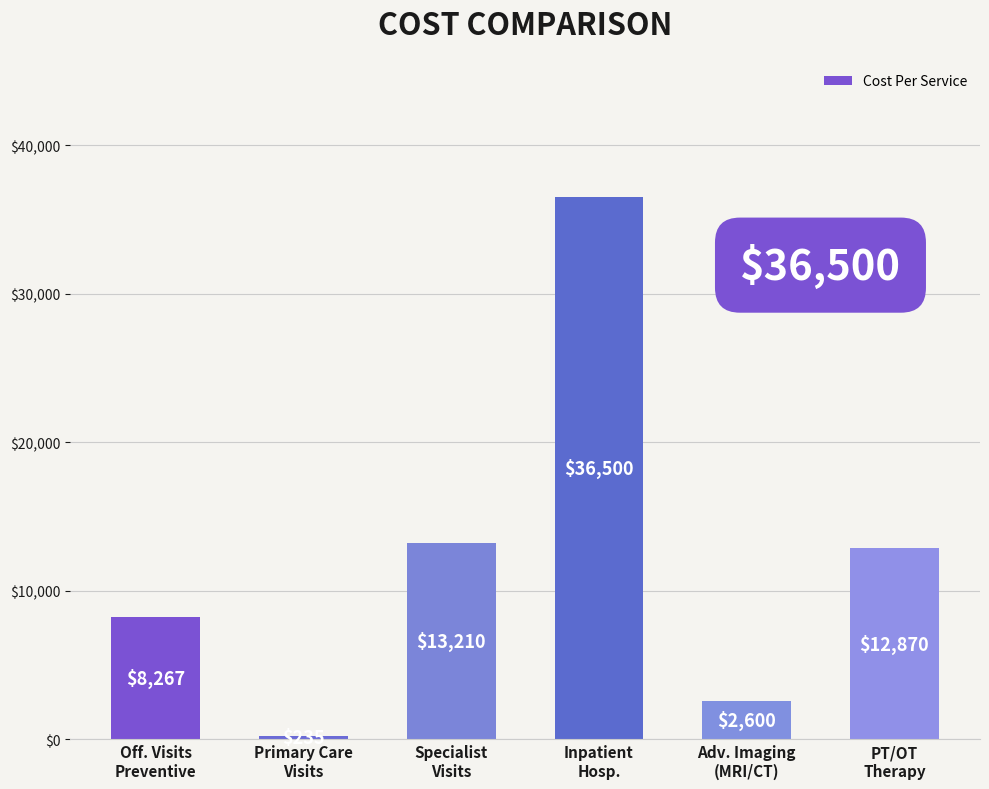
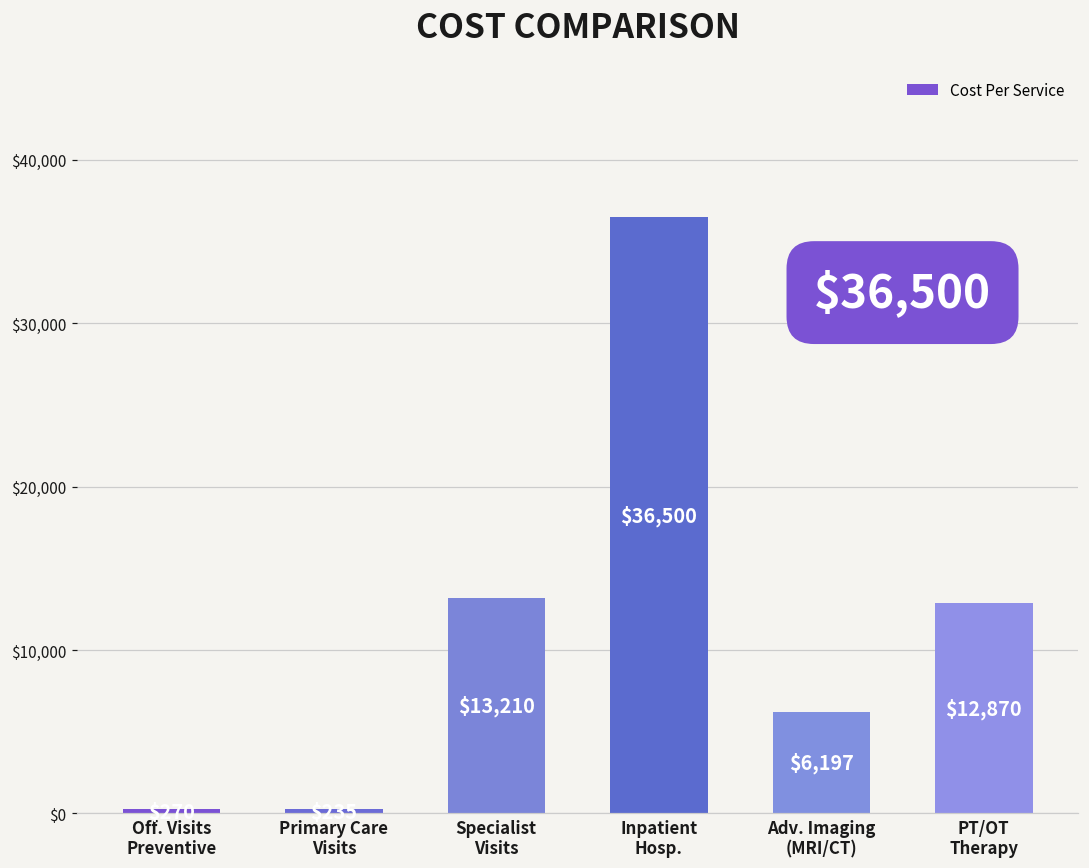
  {
-   "Off. Visits Preventive": "$8,300",
+   "Off. Visits Preventive": "$300",
    "Specialist Visits": "$13,210",
    "Inpatient Hosp.": "$36,500",
-   "Adv. Imaging (MRI/CT)": "$2,600",
+   "Adv. Imaging (MRI/CT)": "$6,197",
    "PT/OT Therapy": "$12,870"
  }
